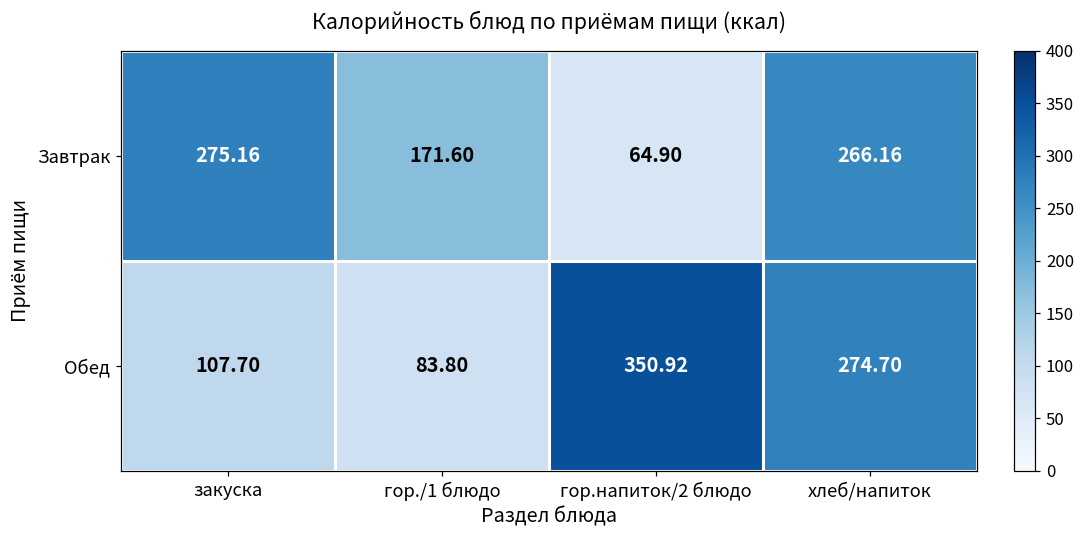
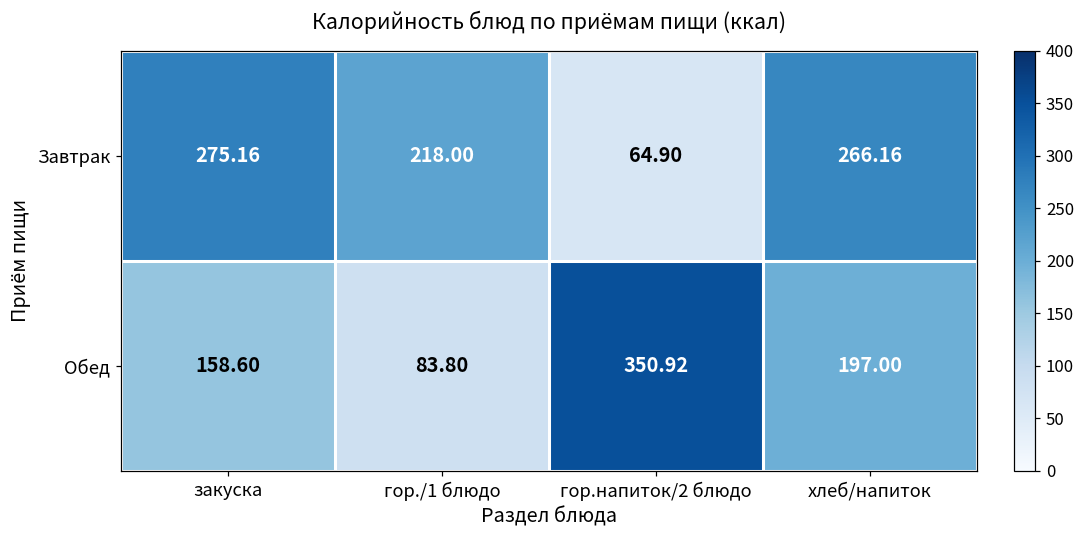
  {
    "Завтрак": {
      "закуска": 275.16,
-     "гор./1 блюдо": 171.60,
+     "гор./1 блюдо": 218.00,
      "гор.напиток/2 блюдо": 64.90,
      "хлеб/напиток": 266.16
    },
    "Обед": {
-     "закуска": 107.70,
+     "закуска": 158.60,
      "гор./1 блюдо": 83.80,
      "гор.напиток/2 блюдо": 350.92,
-     "хлеб/напиток": 274.70
+     "хлеб/напиток": 197.00
    }
  }
